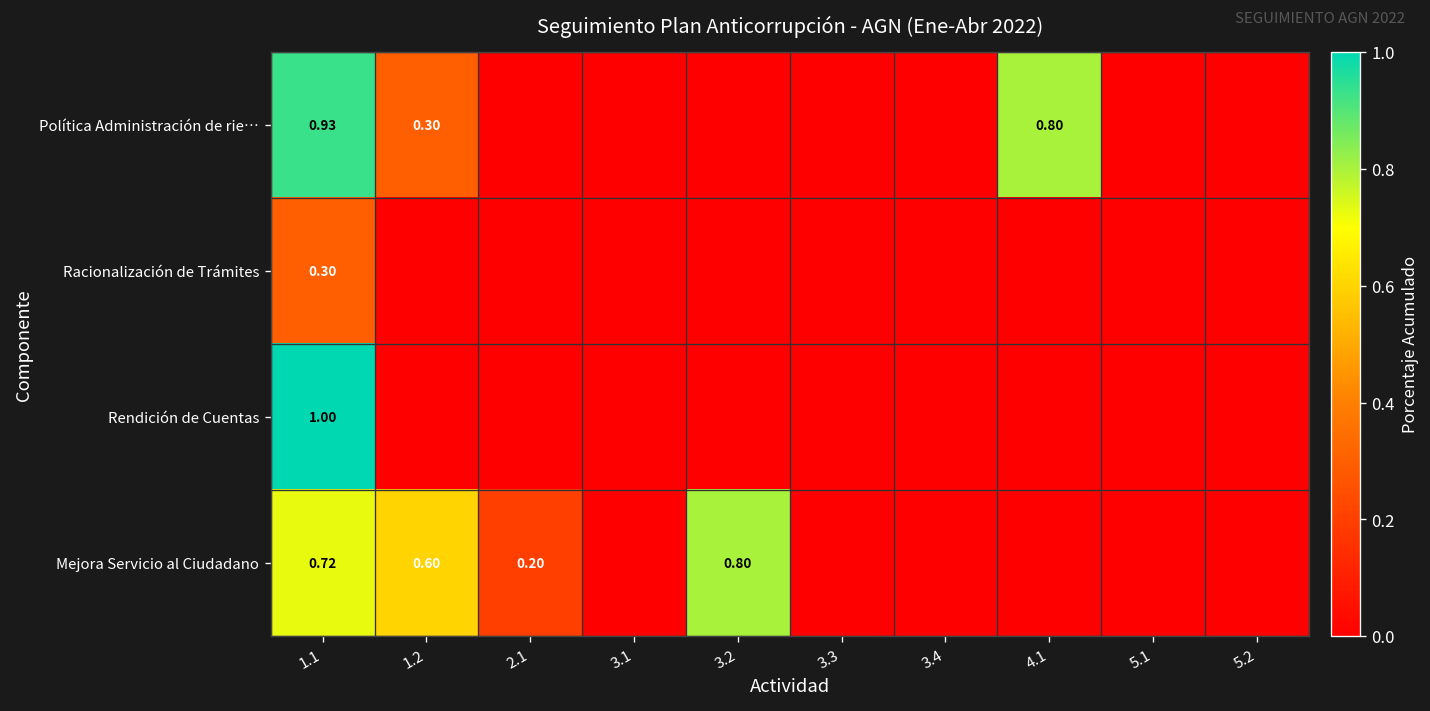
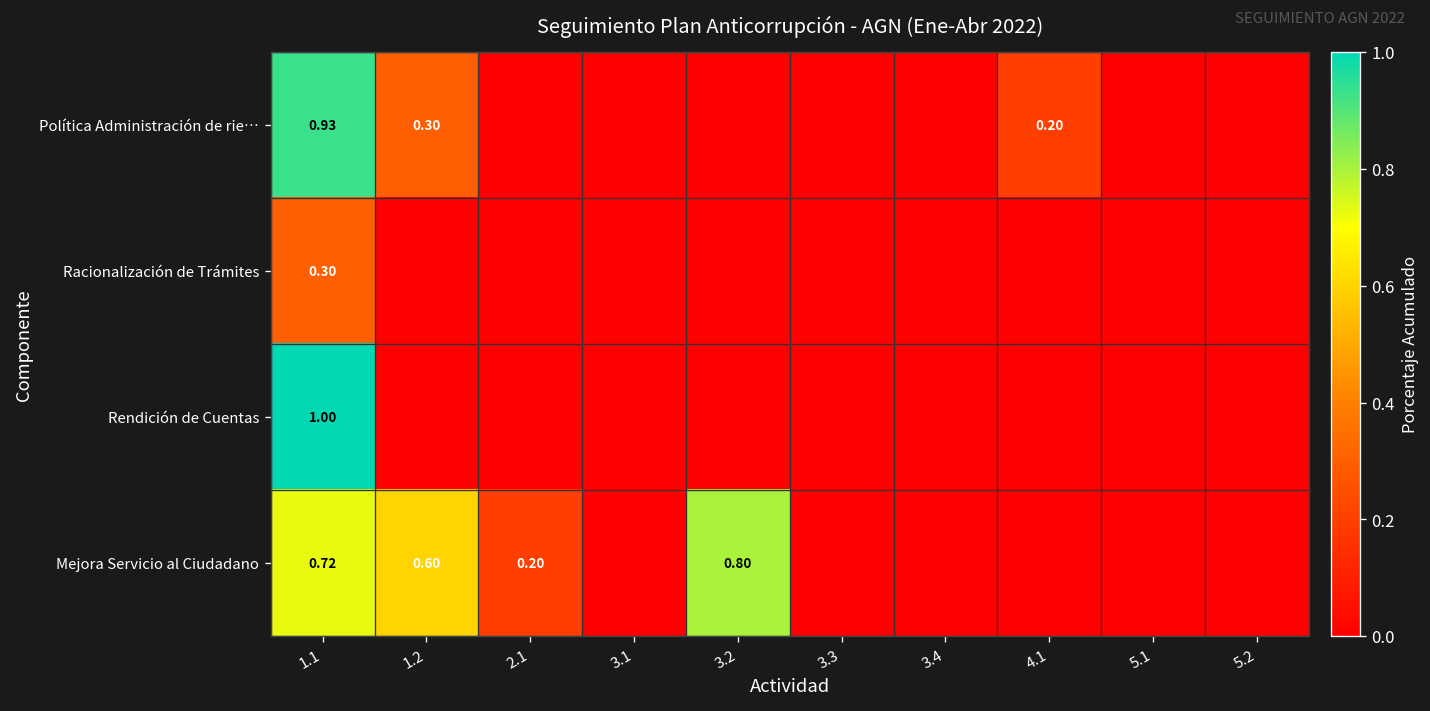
  {
    "Política Administración de rie…": {
      "1.1": 0.93,
      "1.2": 0.30,
-     "4.1": 0.80
+     "4.1": 0.20
    },
    "Racionalización de Trámites": {
      "1.1": 0.30
    },
    "Rendición de Cuentas": {
      "1.1": 1.00
    },
    "Mejora Servicio al Ciudadano": {
      "1.1": 0.72,
      "1.2": 0.60,
      "2.1": 0.20,
      "3.2": 0.80
    }
  }
